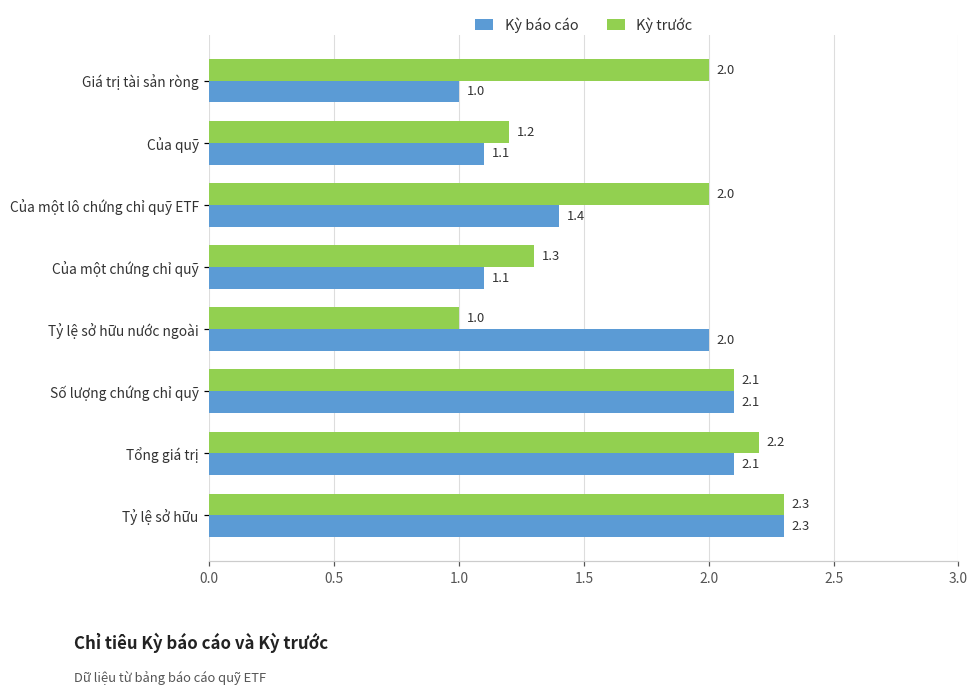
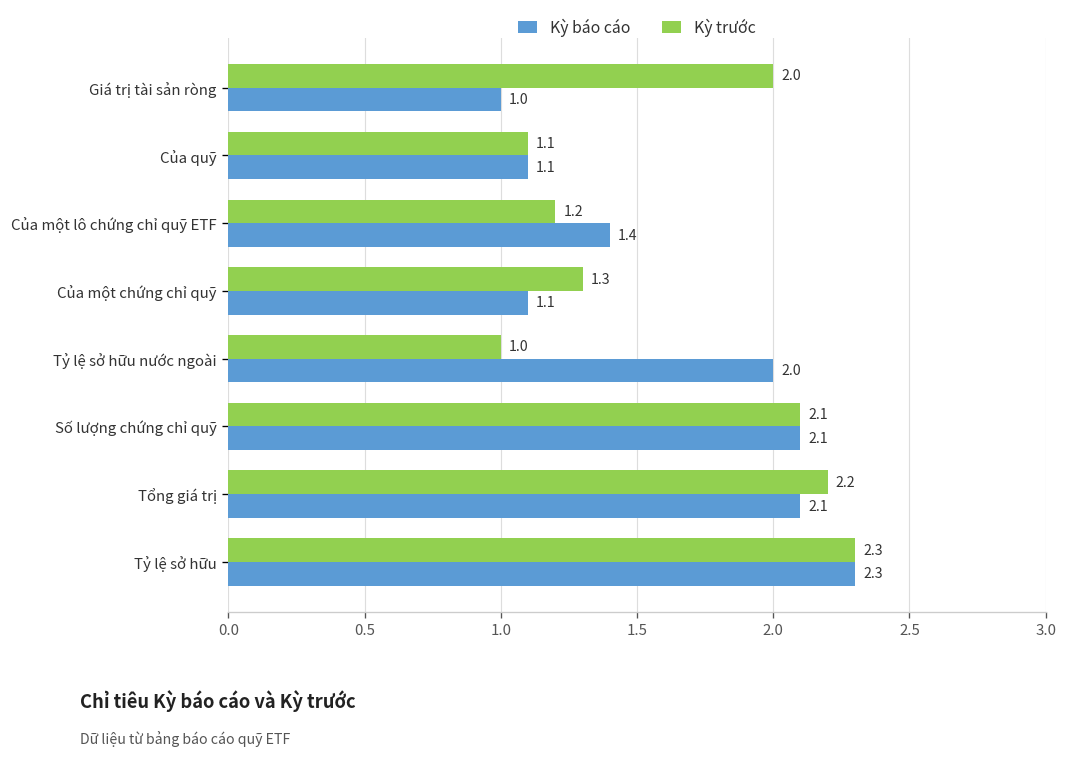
  {
    "Kỳ báo cáo": {
      "Giá trị tài sản ròng": 1.0,
      "Của quỹ": 1.1,
      "Của một lô chứng chỉ quỹ ETF": 1.4,
      "Của một chứng chỉ quỹ": 1.1,
      "Tỷ lệ sở hữu nước ngoài": 2.0,
      "Số lượng chứng chỉ quỹ": 2.1,
      "Tổng giá trị": 2.1,
      "Tỷ lệ sở hữu": 2.3
    },
    "Kỳ trước": {
      "Giá trị tài sản ròng": 2.0,
-     "Của quỹ": 1.2,
-     "Của một lô chứng chỉ quỹ ETF": 2.0,
+     "Của quỹ": 1.1,
+     "Của một lô chứng chỉ quỹ ETF": 1.2,
      "Của một chứng chỉ quỹ": 1.3,
      "Tỷ lệ sở hữu nước ngoài": 1.0,
      "Số lượng chứng chỉ quỹ": 2.1,
      "Tổng giá trị": 2.2,
      "Tỷ lệ sở hữu": 2.3
    }
  }
